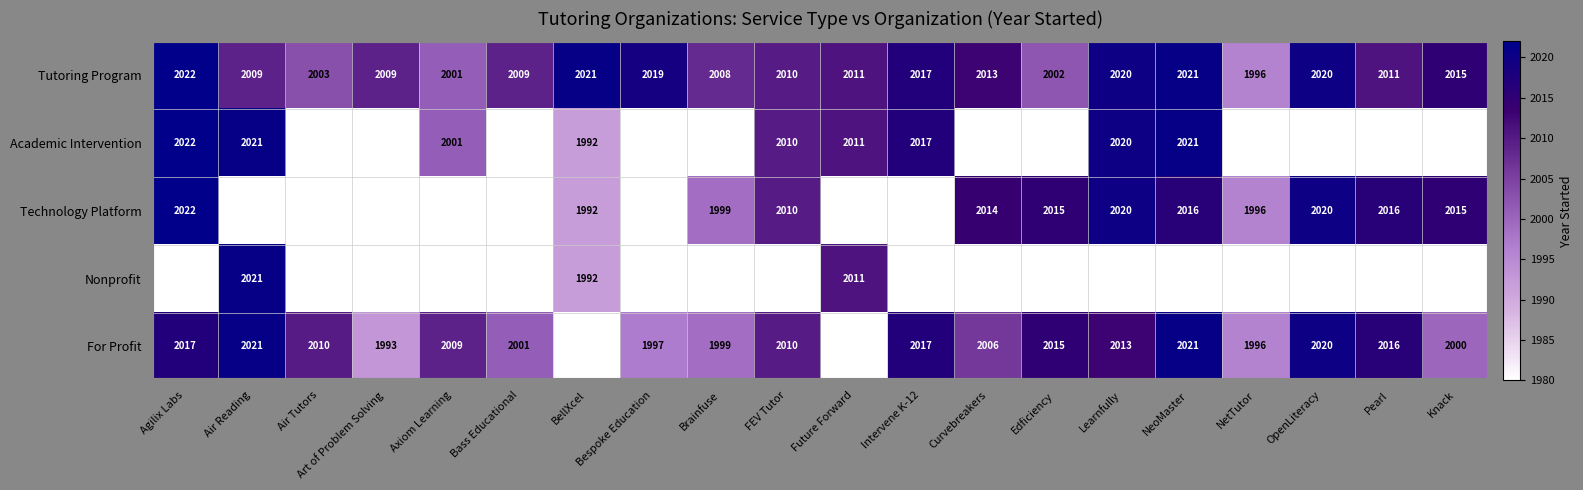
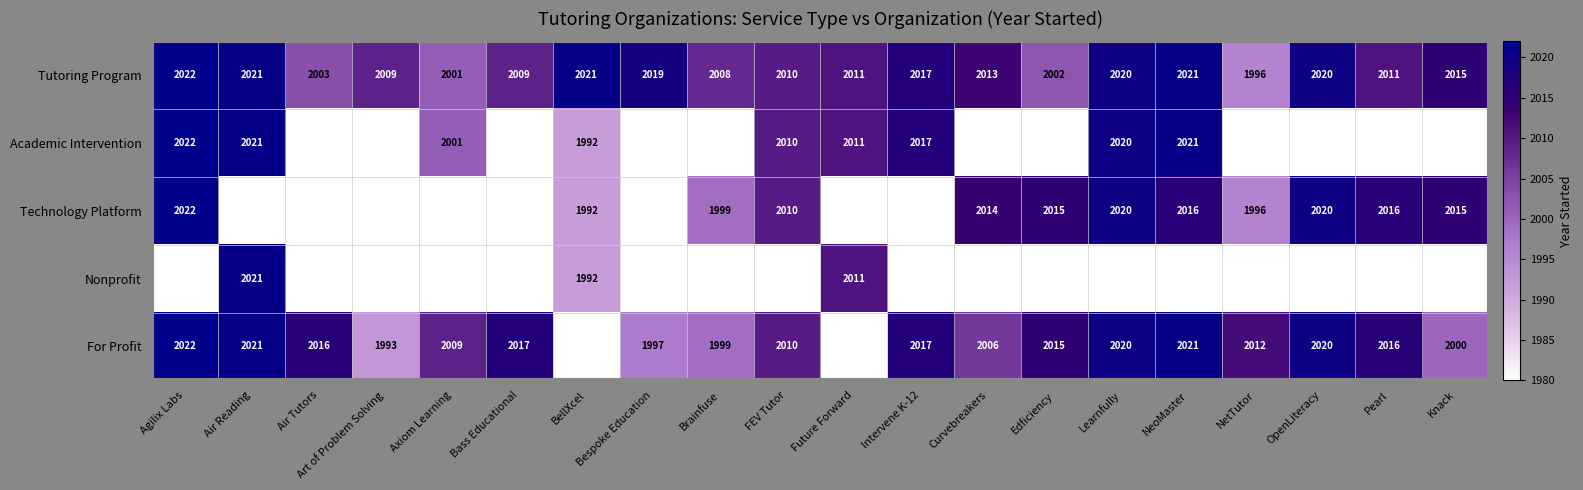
  {
    "Tutoring Program": {
      "Agilix Labs": 2022,
-     "Air Reading": 2009,
+     "Air Reading": 2021,
      "Air Tutors": 2003,
      "Art of Problem Solving": 2009,
      "Axiom Learning": 2001,
      "Bass Educational": 2009,
      "BellXcel": 2021,
      "Bespoke Education": 2019,
      "Brainfuse": 2008,
      "FEV Tutor": 2010,
      "Future Forward": 2011,
      "Intervene K-12": 2017,
      "Curvebreakers": 2013,
      "Edficiency": 2002,
      "Learnfully": 2020,
      "NeoMaster": 2021,
      "NetTutor": 1996,
      "OpenLiteracy": 2020,
      "Pearl": 2011,
      "Knack": 2015
    },
    "Academic Intervention": {
      "Agilix Labs": 2022,
      "Air Reading": 2021,
      "Axiom Learning": 2001,
      "BellXcel": 1992,
      "FEV Tutor": 2010,
      "Future Forward": 2011,
      "Intervene K-12": 2017,
      "Learnfully": 2020,
      "NeoMaster": 2021
    },
    "Technology Platform": {
      "Agilix Labs": 2022,
      "BellXcel": 1992,
      "Brainfuse": 1999,
      "FEV Tutor": 2010,
      "Curvebreakers": 2014,
      "Edficiency": 2015,
      "Learnfully": 2020,
      "NeoMaster": 2016,
      "NetTutor": 1996,
      "OpenLiteracy": 2020,
      "Pearl": 2016,
      "Knack": 2015
    },
    "Nonprofit": {
      "Air Reading": 2021,
      "BellXcel": 1992,
      "Future Forward": 2011
    },
    "For Profit": {
-     "Agilix Labs": 2017,
+     "Agilix Labs": 2022,
      "Air Reading": 2021,
-     "Air Tutors": 2010,
+     "Air Tutors": 2016,
      "Art of Problem Solving": 1993,
      "Axiom Learning": 2009,
-     "Bass Educational": 2001,
+     "Bass Educational": 2017,
      "Bespoke Education": 1997,
      "Brainfuse": 1999,
      "FEV Tutor": 2010,
      "Intervene K-12": 2017,
      "Curvebreakers": 2006,
      "Edficiency": 2015,
-     "Learnfully": 2013,
+     "Learnfully": 2020,
      "NeoMaster": 2021,
-     "NetTutor": 1996,
+     "NetTutor": 2012,
      "OpenLiteracy": 2020,
      "Pearl": 2016,
      "Knack": 2000
    }
  }
